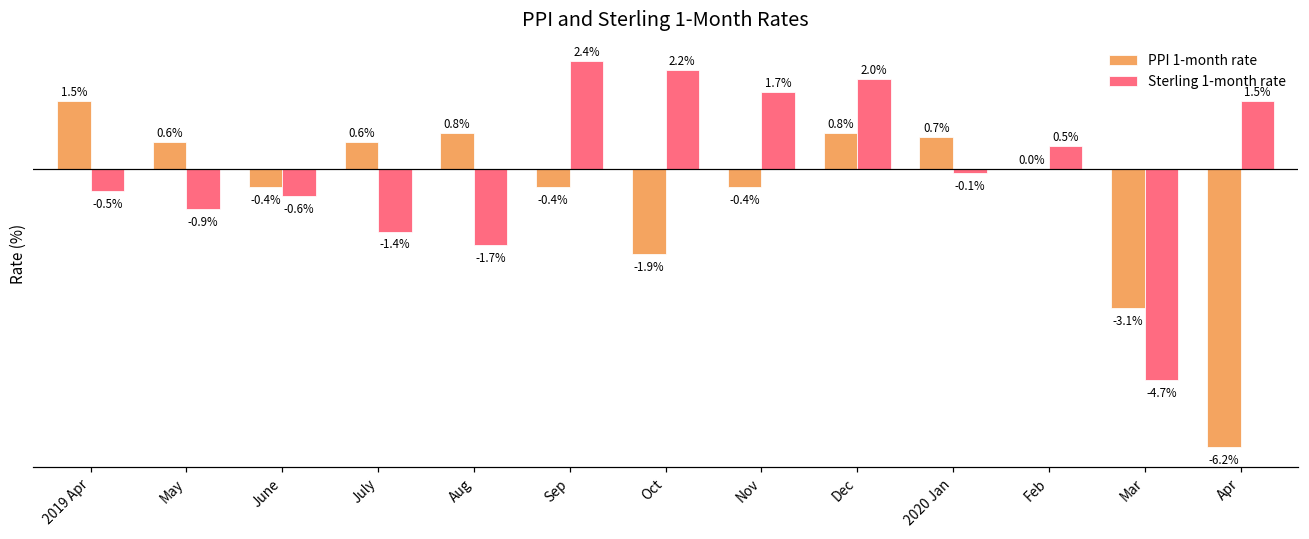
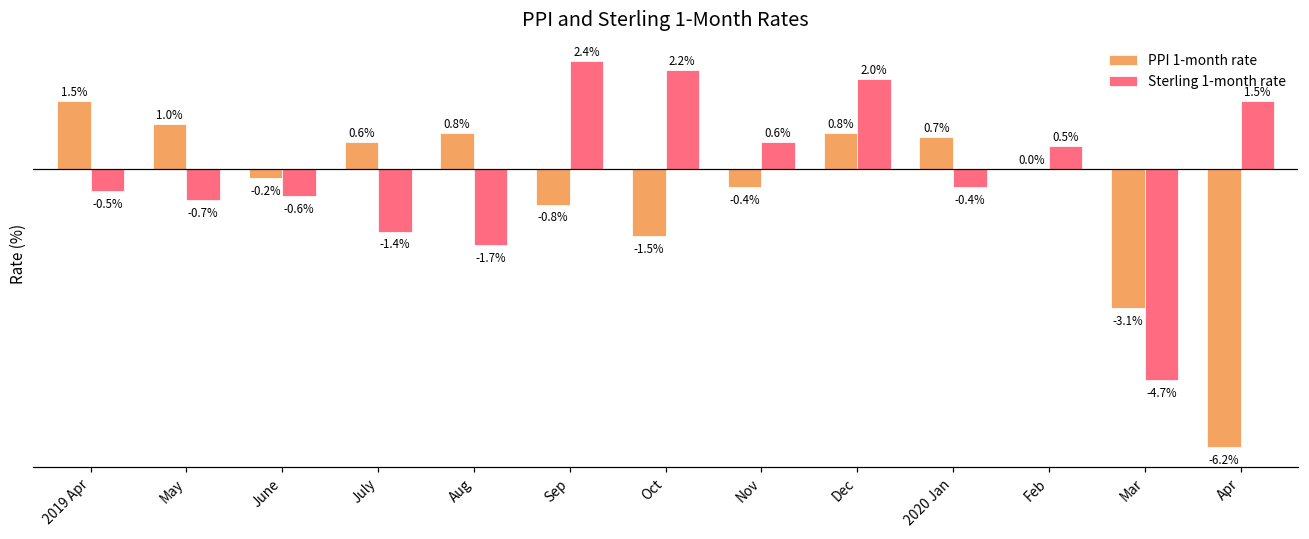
  {
    "PPI 1-month rate": {
      "2019 Apr": "1.5%",
-     "May": "0.6%",
-     "June": "-0.4%",
+     "May": "1.0%",
+     "June": "-0.2%",
      "July": "0.6%",
      "Aug": "0.8%",
-     "Sep": "-0.4%",
-     "Oct": "-1.9%",
+     "Sep": "-0.8%",
+     "Oct": "-1.5%",
      "Nov": "-0.4%",
      "Dec": "0.8%",
      "2020 Jan": "0.7%",
      "Feb": "0.0%",
      "Mar": "-3.1%",
      "Apr": "-6.2%"
    },
    "Sterling 1-month rate": {
      "2019 Apr": "-0.5%",
-     "May": "-0.9%",
+     "May": "-0.7%",
      "June": "-0.6%",
      "July": "-1.4%",
      "Aug": "-1.7%",
      "Sep": "2.4%",
      "Oct": "2.2%",
-     "Nov": "1.7%",
+     "Nov": "0.6%",
      "Dec": "2.0%",
-     "2020 Jan": "-0.1%",
+     "2020 Jan": "-0.4%",
      "Feb": "0.5%",
      "Mar": "-4.7%",
      "Apr": "1.5%"
    }
  }
